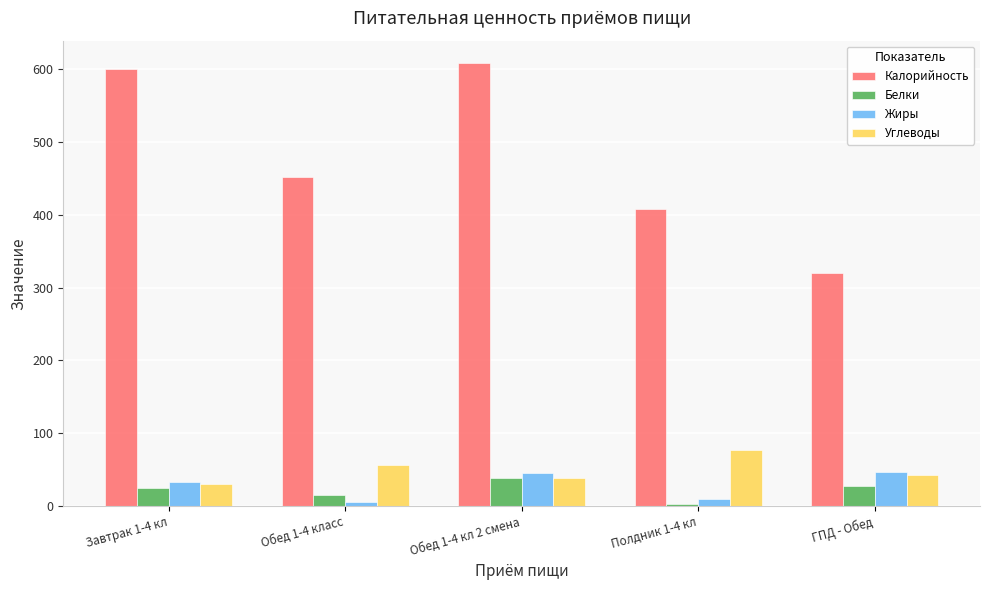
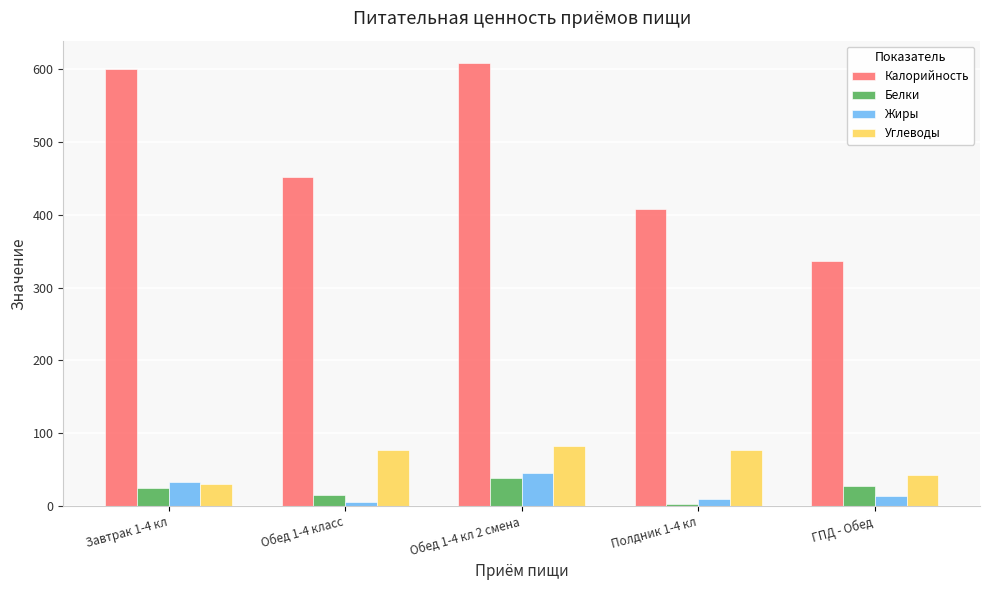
  {
    "Калорийность": {
      "Завтрак 1-4 кл": 600,
      "Обед 1-4 класс": 450,
      "Обед 1-4 кл 2 смена": 610,
      "Полдник 1-4 кл": 410,
-     "ГПД - Обед": 320
+     "ГПД - Обед": 340
    },
    "Белки": {
      "Завтрак 1-4 кл": 20,
      "Обед 1-4 класс": 10,
      "Обед 1-4 кл 2 смена": 40,
      "ГПД - Обед": 30
    },
    "Жиры": {
      "Завтрак 1-4 кл": 30,
      "Обед 1-4 класс": 10,
      "Обед 1-4 кл 2 смена": 50,
      "Полдник 1-4 кл": 10,
-     "ГПД - Обед": 50
+     "ГПД - Обед": 10
    },
    "Углеводы": {
      "Завтрак 1-4 кл": 30,
-     "Обед 1-4 класс": 60,
-     "Обед 1-4 кл 2 смена": 40,
+     "Обед 1-4 класс": 80,
+     "Обед 1-4 кл 2 смена": 80,
      "Полдник 1-4 кл": 80,
      "ГПД - Обед": 40
    }
  }
